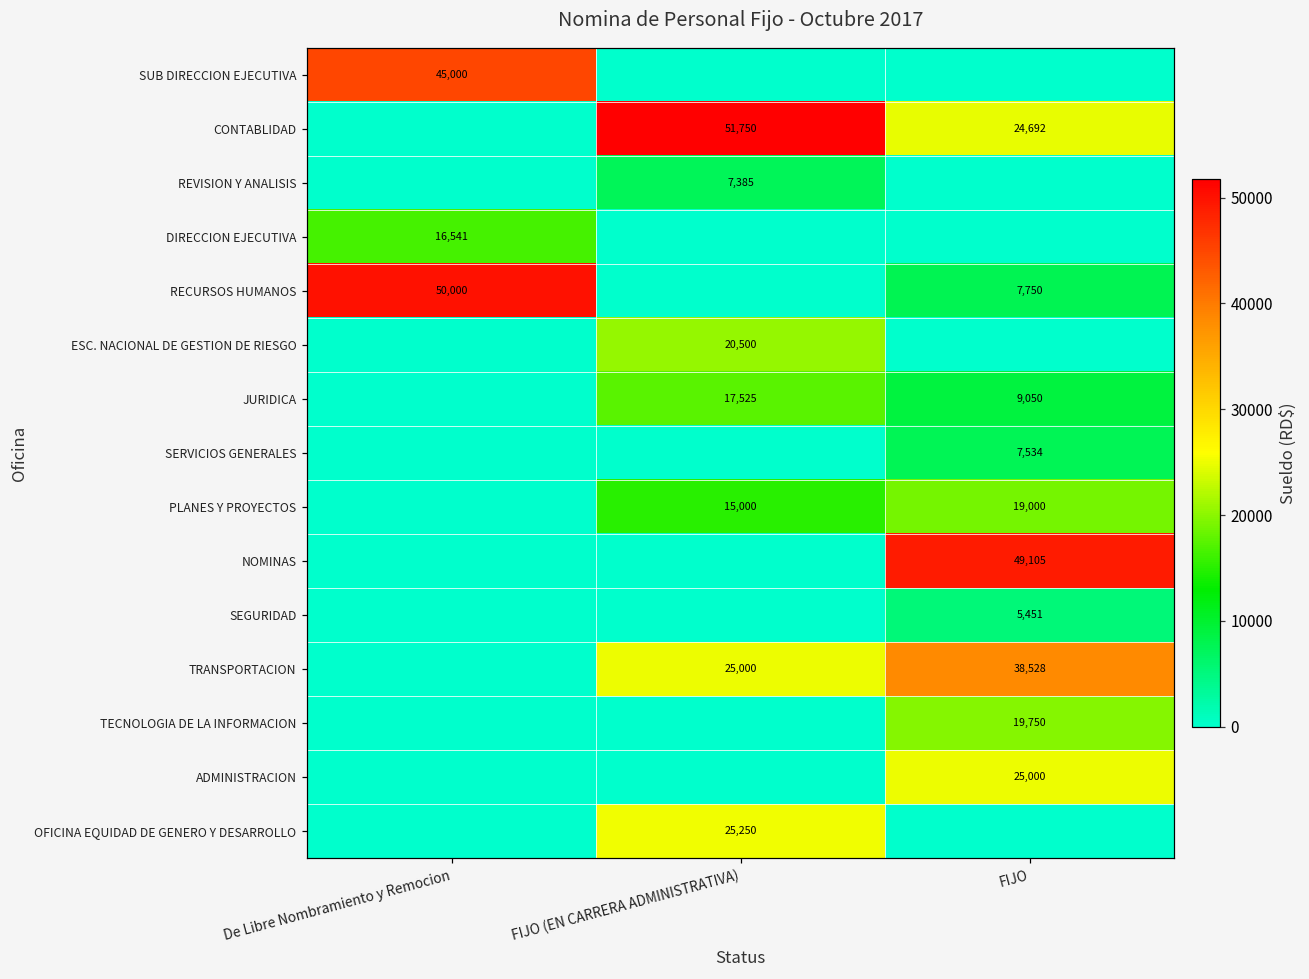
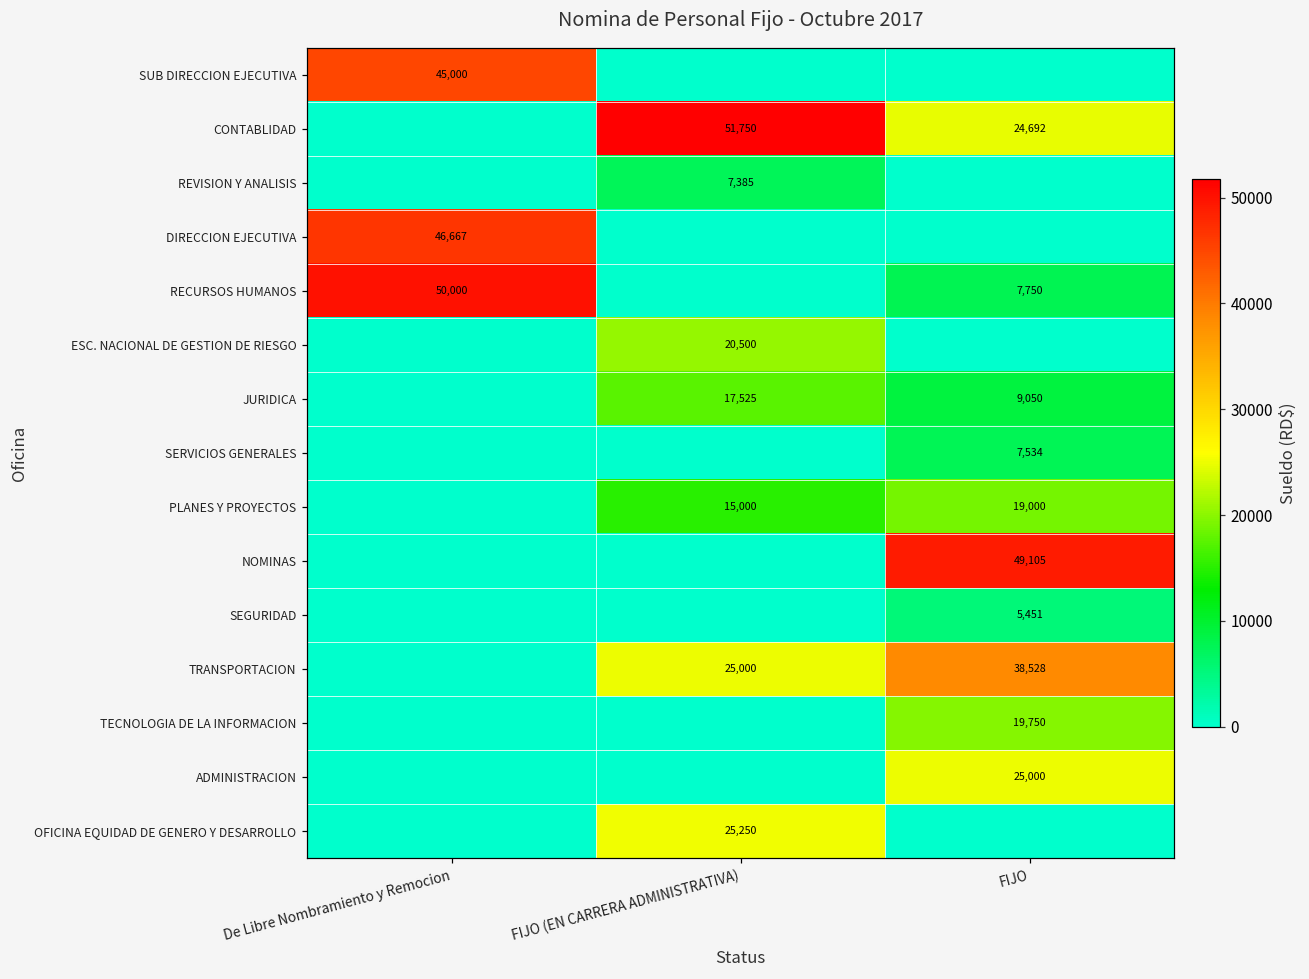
  {
    "SUB DIRECCION EJECUTIVA": {
      "De Libre Nombramiento y Remocion": "45,000"
    },
    "CONTABLIDAD": {
      "FIJO (EN CARRERA ADMINISTRATIVA)": "51,750",
      "FIJO": "24,692"
    },
    "REVISION Y ANALISIS": {
      "FIJO (EN CARRERA ADMINISTRATIVA)": "7,385"
    },
    "DIRECCION EJECUTIVA": {
-     "De Libre Nombramiento y Remocion": "16,541"
+     "De Libre Nombramiento y Remocion": "46,667"
    },
    "RECURSOS HUMANOS": {
      "De Libre Nombramiento y Remocion": "50,000",
      "FIJO": "7,750"
    },
    "ESC. NACIONAL DE GESTION DE RIESGO": {
      "FIJO (EN CARRERA ADMINISTRATIVA)": "20,500"
    },
    "JURIDICA": {
      "FIJO (EN CARRERA ADMINISTRATIVA)": "17,525",
      "FIJO": "9,050"
    },
    "SERVICIOS GENERALES": {
      "FIJO": "7,534"
    },
    "PLANES Y PROYECTOS": {
      "FIJO (EN CARRERA ADMINISTRATIVA)": "15,000",
      "FIJO": "19,000"
    },
    "NOMINAS": {
      "FIJO": "49,105"
    },
    "SEGURIDAD": {
      "FIJO": "5,451"
    },
    "TRANSPORTACION": {
      "FIJO (EN CARRERA ADMINISTRATIVA)": "25,000",
      "FIJO": "38,528"
    },
    "TECNOLOGIA DE LA INFORMACION": {
      "FIJO": "19,750"
    },
    "ADMINISTRACION": {
      "FIJO": "25,000"
    },
    "OFICINA EQUIDAD DE GENERO Y DESARROLLO": {
      "FIJO (EN CARRERA ADMINISTRATIVA)": "25,250"
    }
  }
